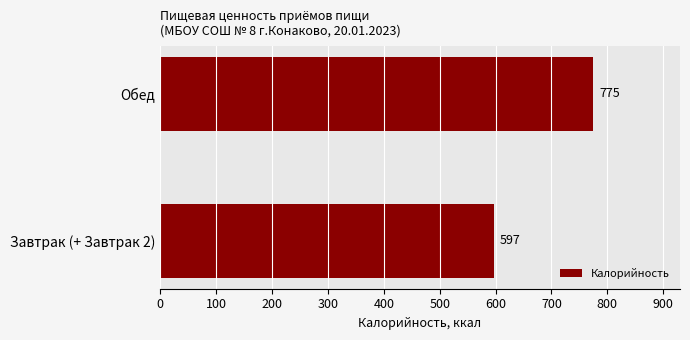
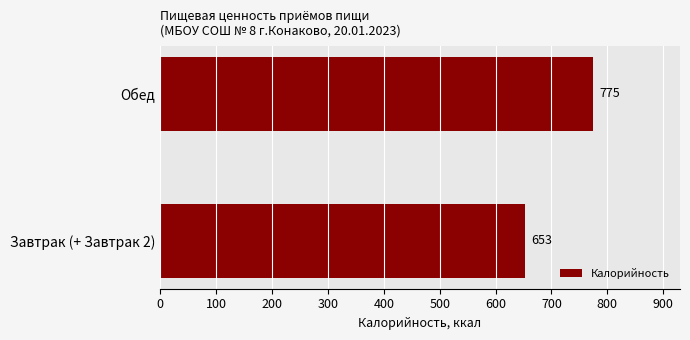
  {
    "Обед": 775,
-   "Завтрак (+ Завтрак 2)": 597
+   "Завтрак (+ Завтрак 2)": 653
  }
